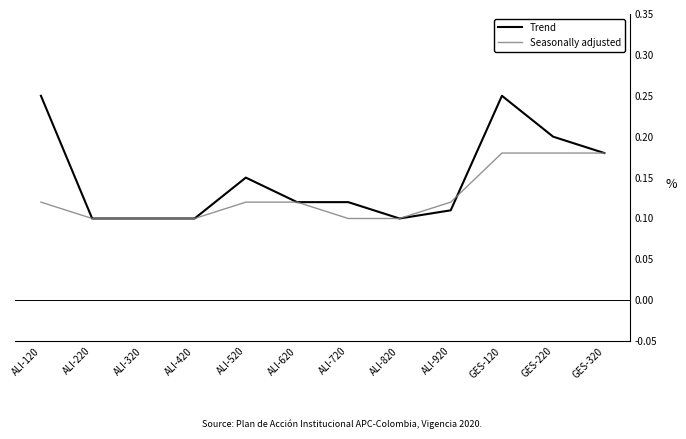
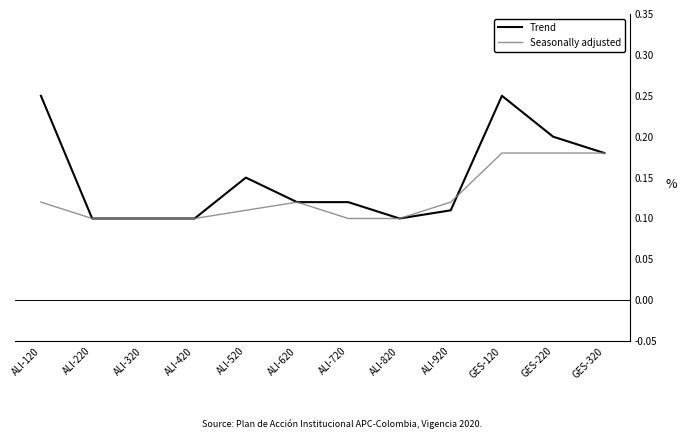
  {
    "Trend": {
      "ALI-120": 0.25,
      "ALI-520": 0.15,
      "ALI-720": 0.12,
      "ALI-920": 0.11,
      "GES-120": 0.25,
      "GES-220": 0.20
    },
    "Seasonally adjusted": {
      "ALI-120": 0.12,
-     "ALI-520": 0.12,
+     "ALI-520": 0.11,
      "ALI-720": 0.10,
      "ALI-920": 0.12,
      "GES-120": 0.18,
      "GES-220": 0.18
    }
  }
